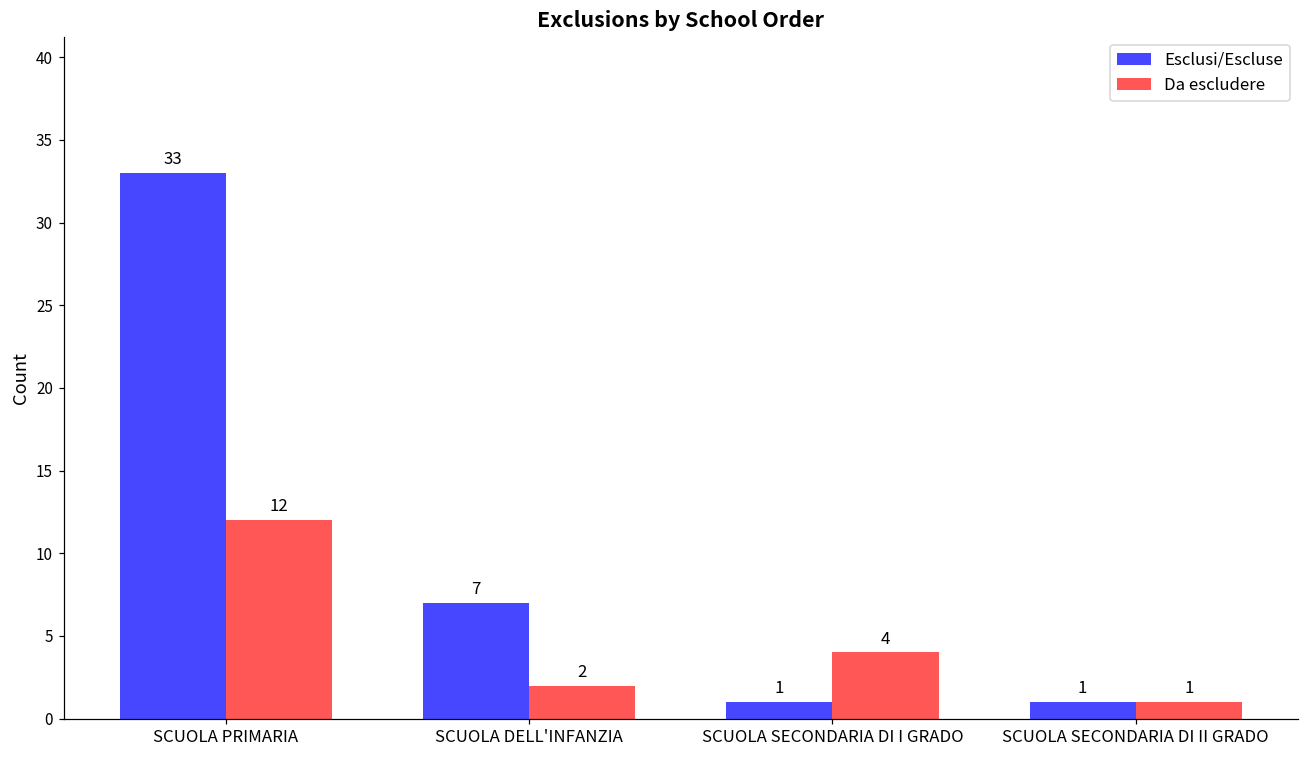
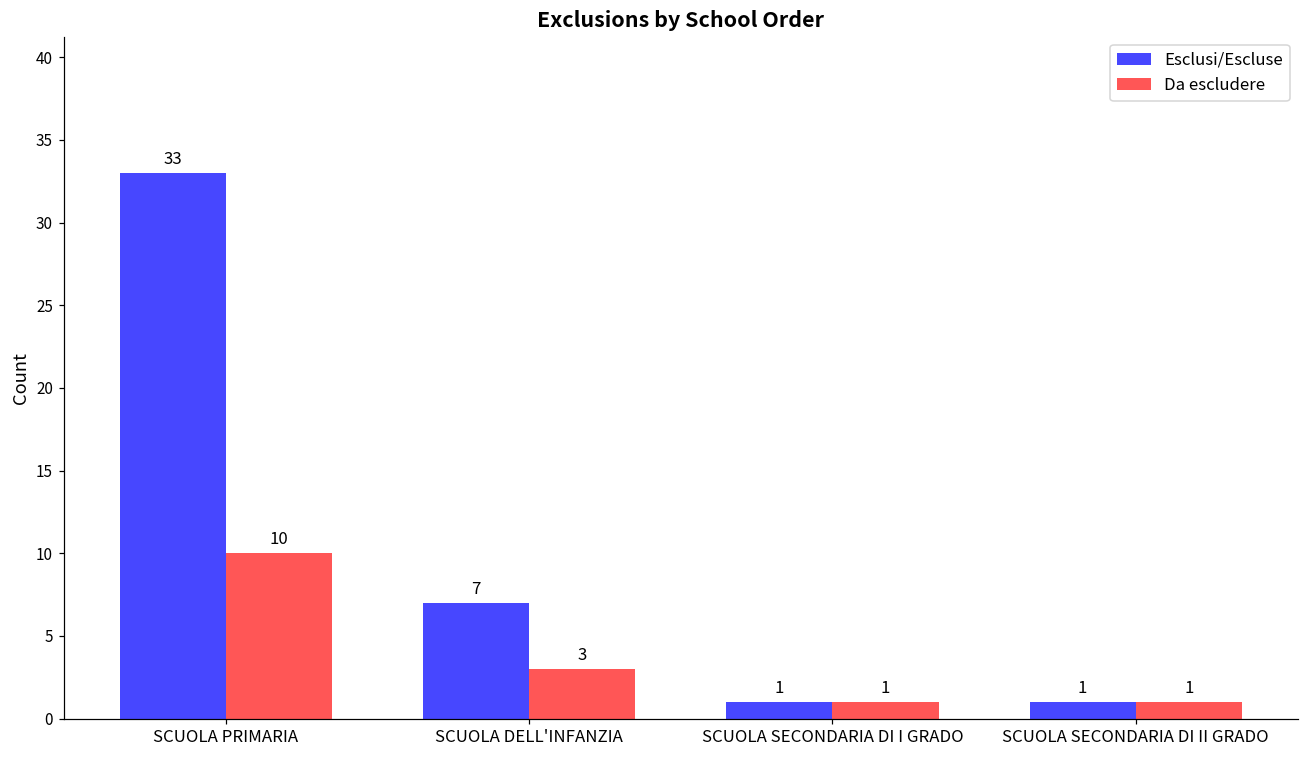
  {
    "Esclusi/Escluse": {
      "SCUOLA PRIMARIA": 33,
      "SCUOLA DELL'INFANZIA": 7,
      "SCUOLA SECONDARIA DI I GRADO": 1,
      "SCUOLA SECONDARIA DI II GRADO": 1
    },
    "Da escludere": {
-     "SCUOLA PRIMARIA": 12,
-     "SCUOLA DELL'INFANZIA": 2,
-     "SCUOLA SECONDARIA DI I GRADO": 4,
+     "SCUOLA PRIMARIA": 10,
+     "SCUOLA DELL'INFANZIA": 3,
+     "SCUOLA SECONDARIA DI I GRADO": 1,
      "SCUOLA SECONDARIA DI II GRADO": 1
    }
  }
